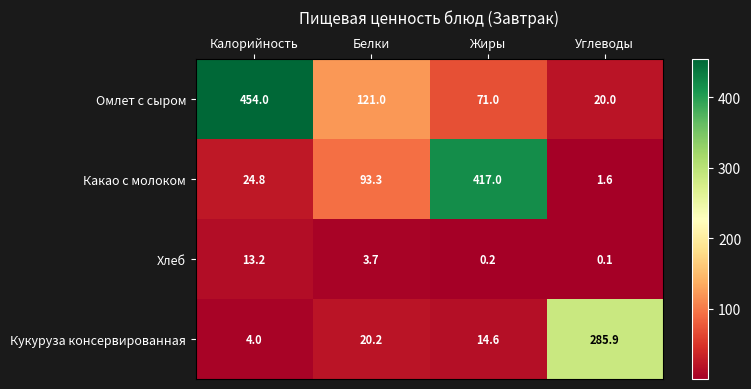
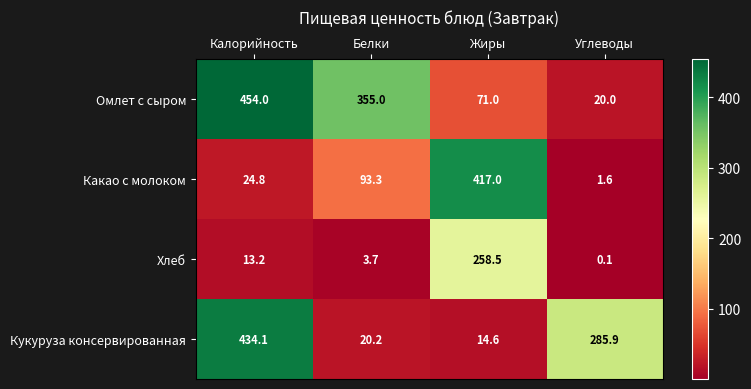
  {
    "Омлет с сыром": {
      "Калорийность": 454.0,
-     "Белки": 121.0,
+     "Белки": 355.0,
      "Жиры": 71.0,
      "Углеводы": 20.0
    },
    "Какао с молоком": {
      "Калорийность": 24.8,
      "Белки": 93.3,
      "Жиры": 417.0,
      "Углеводы": 1.6
    },
    "Хлеб": {
      "Калорийность": 13.2,
      "Белки": 3.7,
-     "Жиры": 0.2,
+     "Жиры": 258.5,
      "Углеводы": 0.1
    },
    "Кукуруза консервированная": {
-     "Калорийность": 4.0,
+     "Калорийность": 434.1,
      "Белки": 20.2,
      "Жиры": 14.6,
      "Углеводы": 285.9
    }
  }
